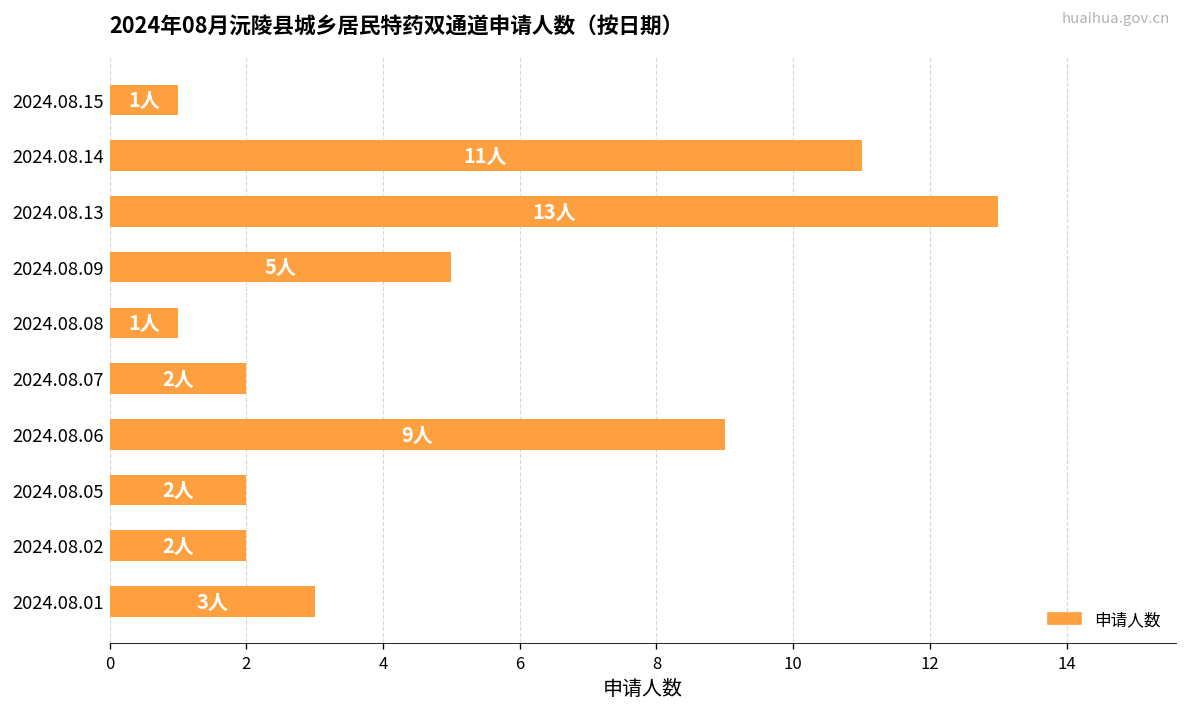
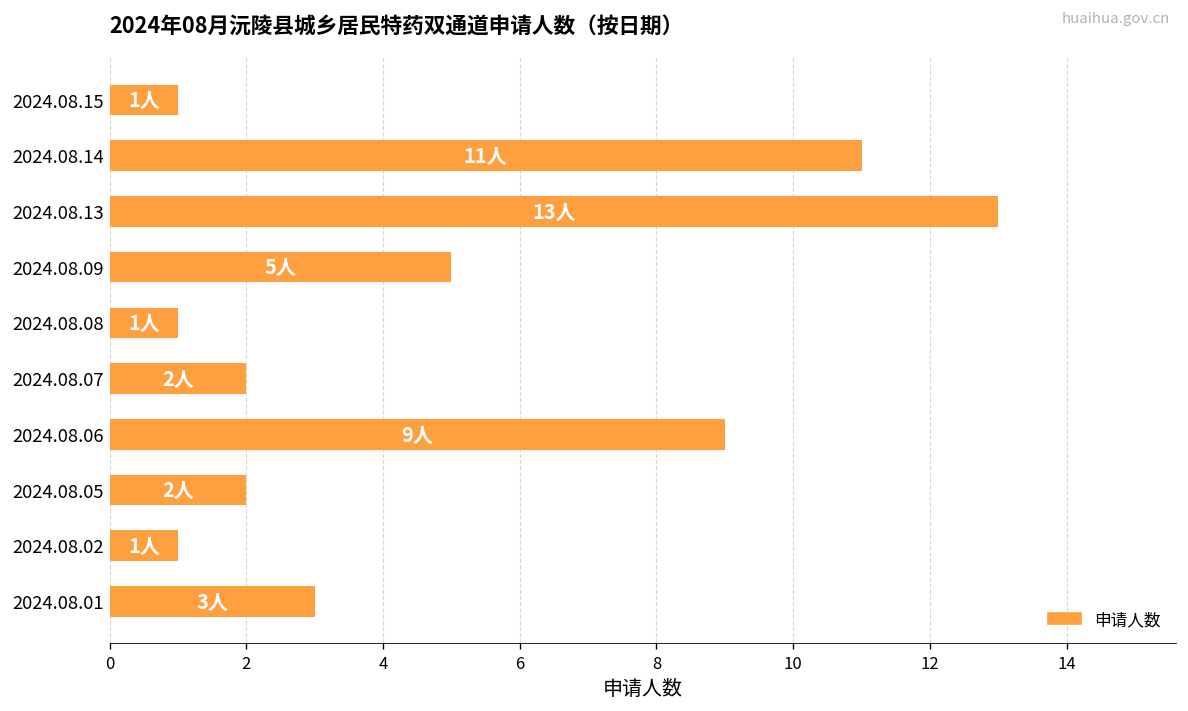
  {
    "2024.08.15": "1人",
    "2024.08.14": "11人",
    "2024.08.13": "13人",
    "2024.08.09": "5人",
    "2024.08.08": "1人",
    "2024.08.07": "2人",
    "2024.08.06": "9人",
    "2024.08.05": "2人",
-   "2024.08.02": "2人",
+   "2024.08.02": "1人",
    "2024.08.01": "3人"
  }
